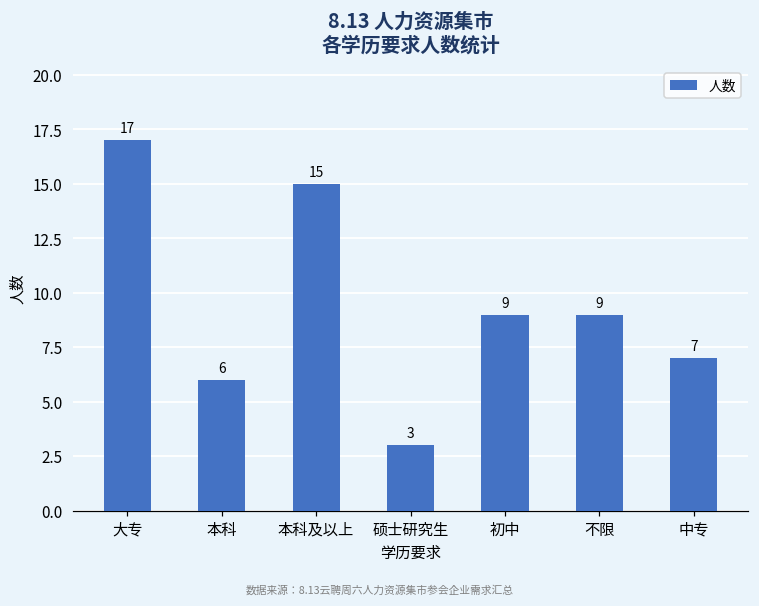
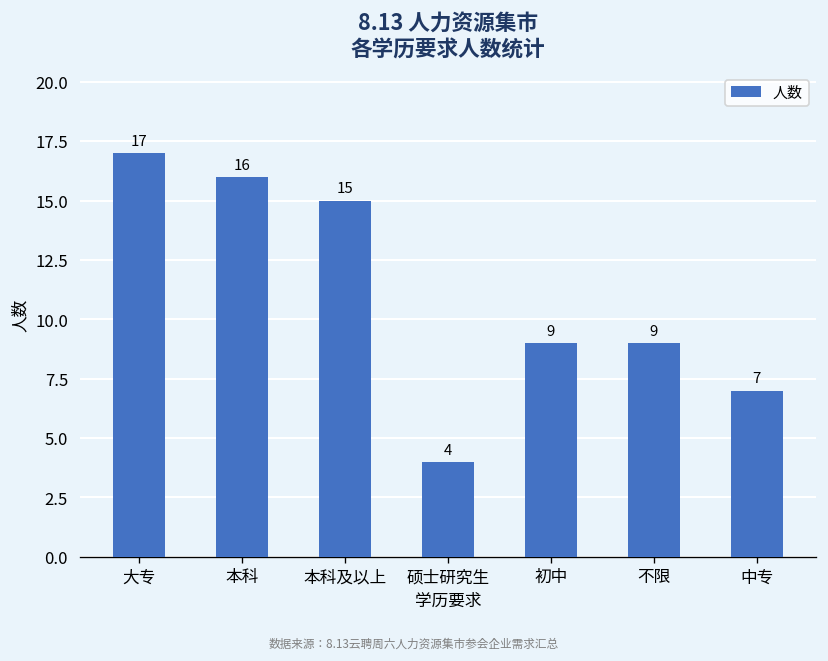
  {
    "大专": 17,
-   "本科": 6,
+   "本科": 16,
    "本科及以上": 15,
-   "硕士研究生": 3,
+   "硕士研究生": 4,
    "初中": 9,
    "不限": 9,
    "中专": 7
  }
